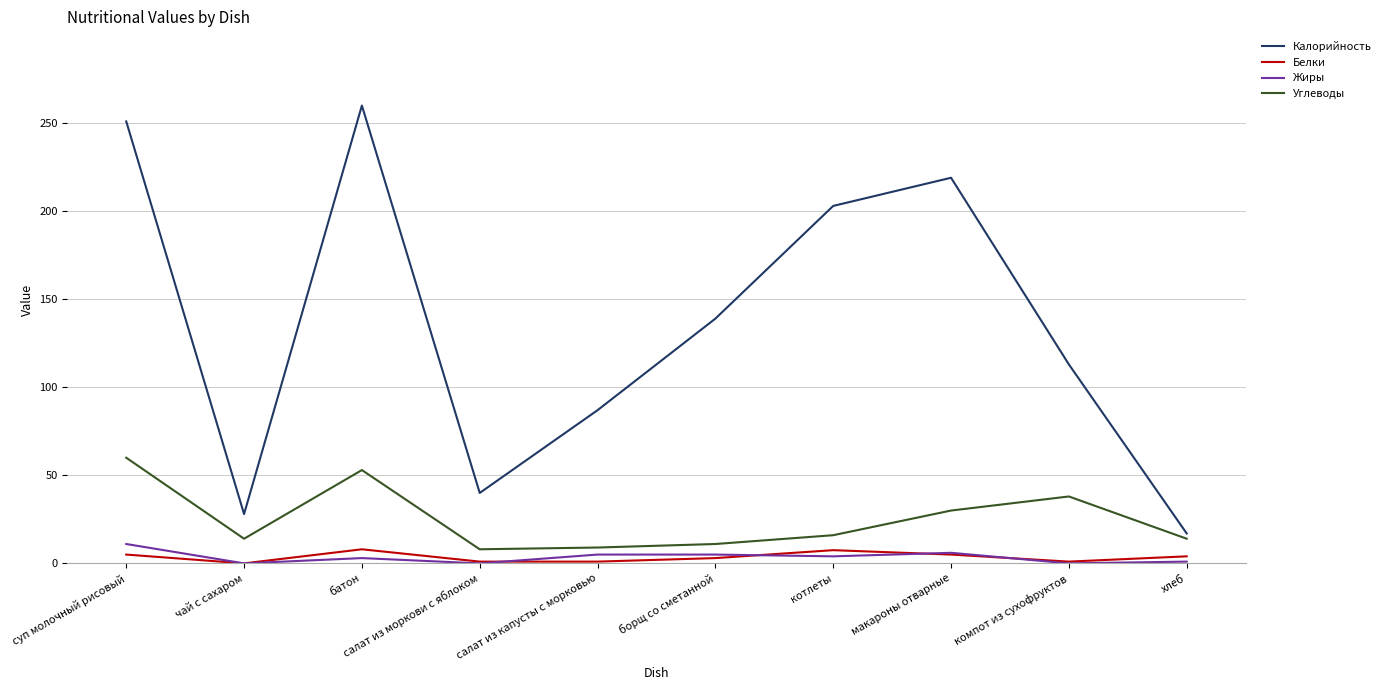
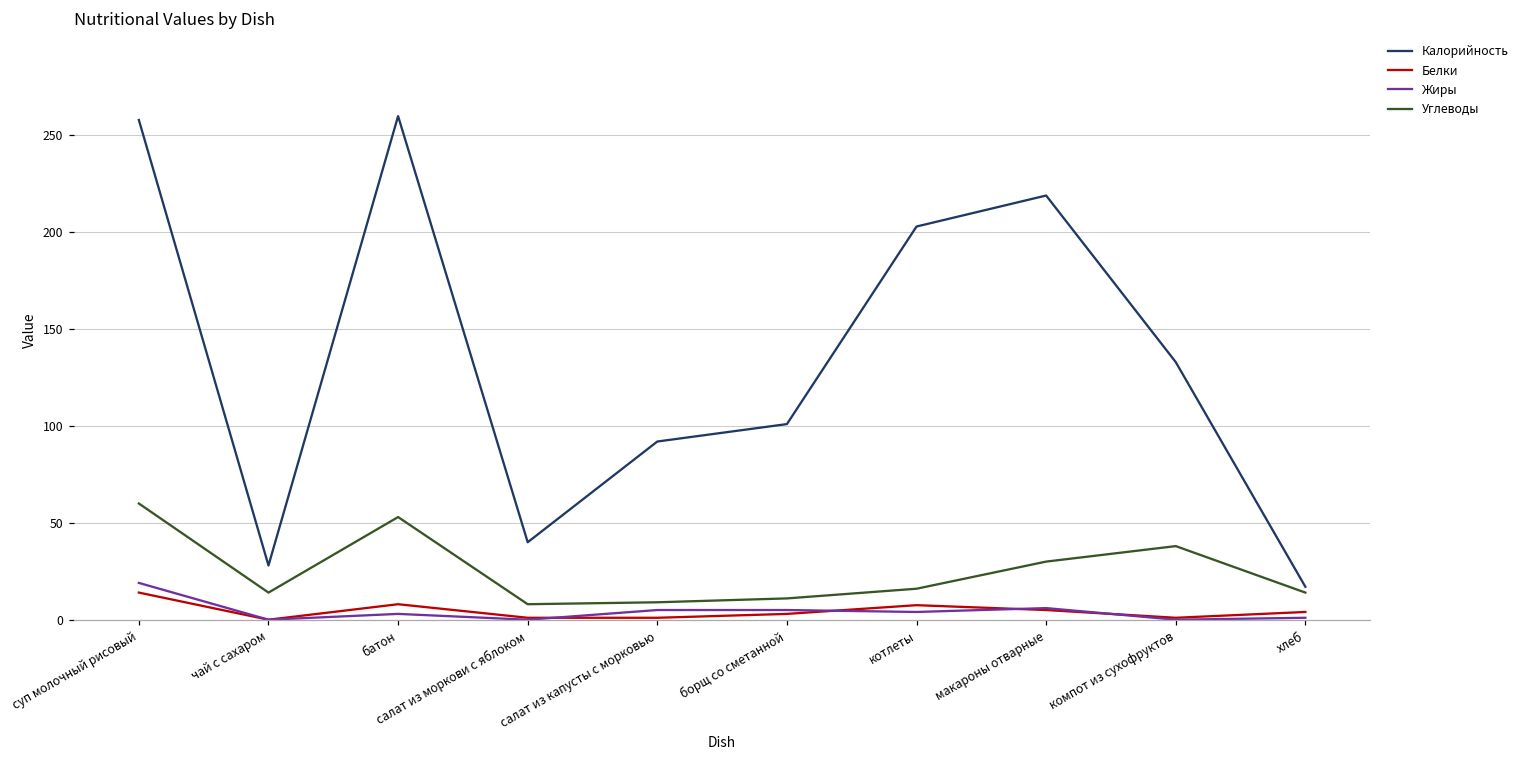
  {
    "Калорийность": {
-     "суп молочный рисовый": 251,
+     "суп молочный рисовый": 258,
      "чай с сахаром": 28,
      "батон": 260,
      "салат из моркови с яблоком": 40,
-     "салат из капусты с морковью": 87,
-     "борщ со сметанной": 139,
+     "салат из капусты с морковью": 92,
+     "борщ со сметанной": 101,
      "котлеты": 203,
      "макароны отварные": 219,
-     "компот из сухофруктов": 113,
+     "компот из сухофруктов": 133,
      "хлеб": 17
    },
    "Белки": {
-     "суп молочный рисовый": 5,
+     "суп молочный рисовый": 14,
      "батон": 8,
      "салат из капусты с морковью": 1,
      "борщ со сметанной": 3,
      "котлеты": 8,
      "хлеб": 4
    },
    "Жиры": {
-     "суп молочный рисовый": 11,
+     "суп молочный рисовый": 19,
      "батон": 3,
      "салат из капусты с морковью": 5,
      "борщ со сметанной": 5,
      "котлеты": 4,
      "хлеб": 1
    },
    "Углеводы": {
      "суп молочный рисовый": 60,
      "чай с сахаром": 14,
      "батон": 53,
      "салат из моркови с яблоком": 8,
      "салат из капусты с морковью": 9,
      "борщ со сметанной": 11,
      "котлеты": 16,
      "макароны отварные": 30,
      "компот из сухофруктов": 38,
      "хлеб": 14
    }
  }
